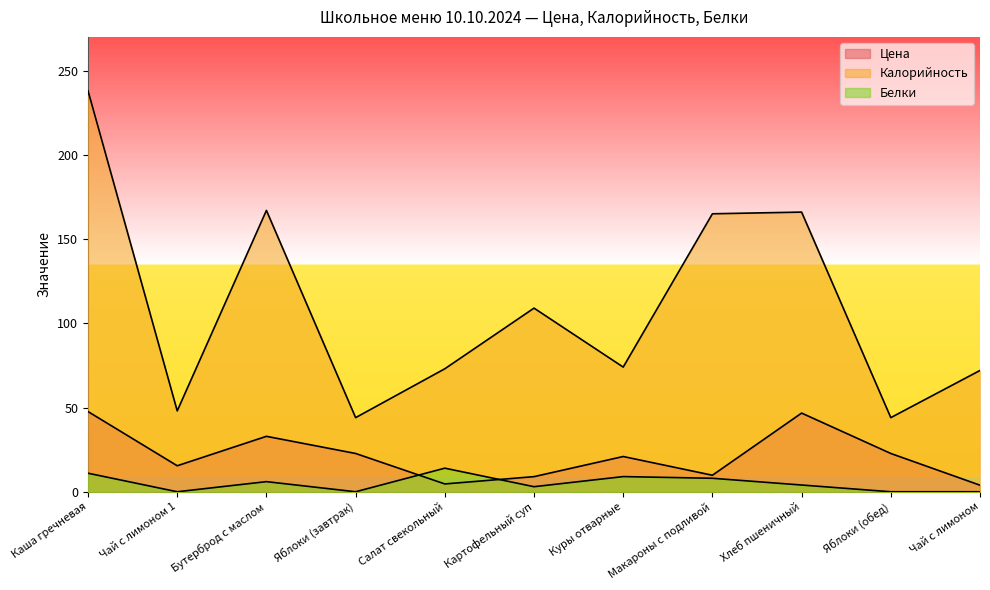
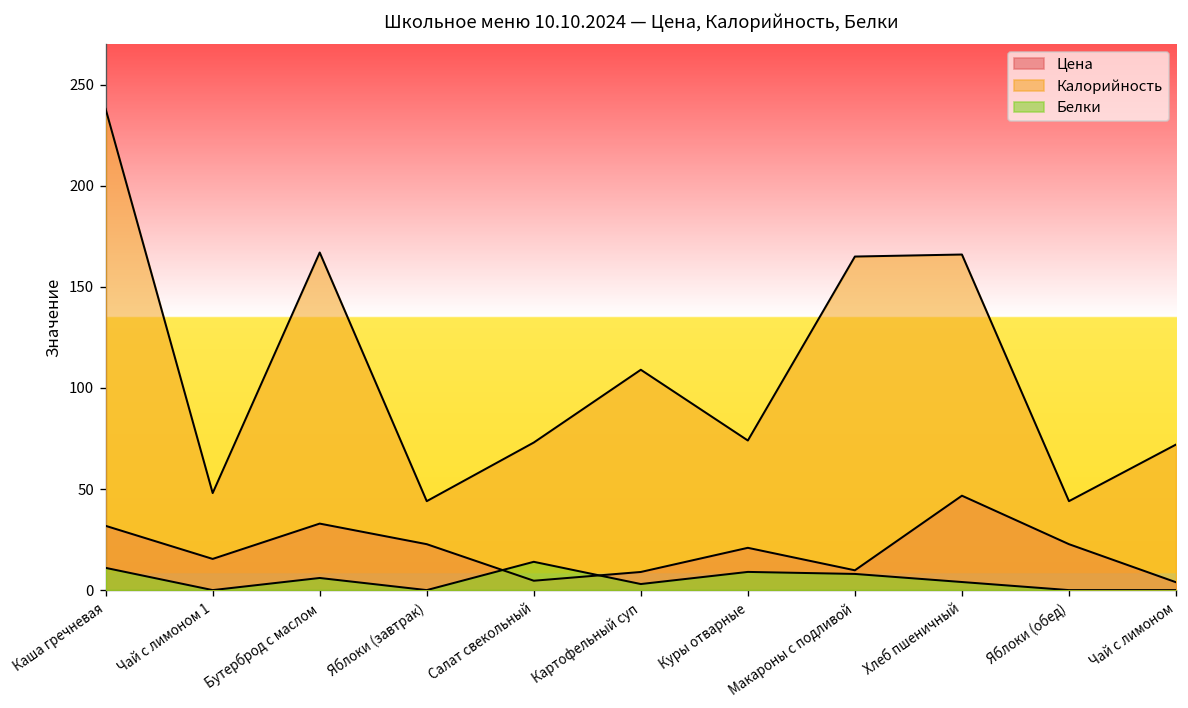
  {
    "Цена": {
-     "Каша гречневая": 48,
+     "Каша гречневая": 32,
      "Чай с лимоном 1": 15,
      "Бутерброд с маслом": 33,
      "Яблоки (завтрак)": 23,
      "Картофельный суп": 9,
      "Куры отварные": 21,
      "Макароны с подливой": 10,
      "Хлеб пшеничный": 47,
      "Яблоки (обед)": 23
    },
    "Калорийность": {
      "Каша гречневая": 238,
      "Чай с лимоном 1": 48,
      "Бутерброд с маслом": 167,
      "Яблоки (завтрак)": 44,
      "Салат свекольный": 73,
      "Картофельный суп": 109,
      "Куры отварные": 74,
      "Макароны с подливой": 165,
      "Хлеб пшеничный": 166,
      "Яблоки (обед)": 44,
      "Чай с лимоном": 72
    },
    "Белки": {
      "Каша гречневая": 11,
      "Салат свекольный": 14,
      "Куры отварные": 9
    }
  }
